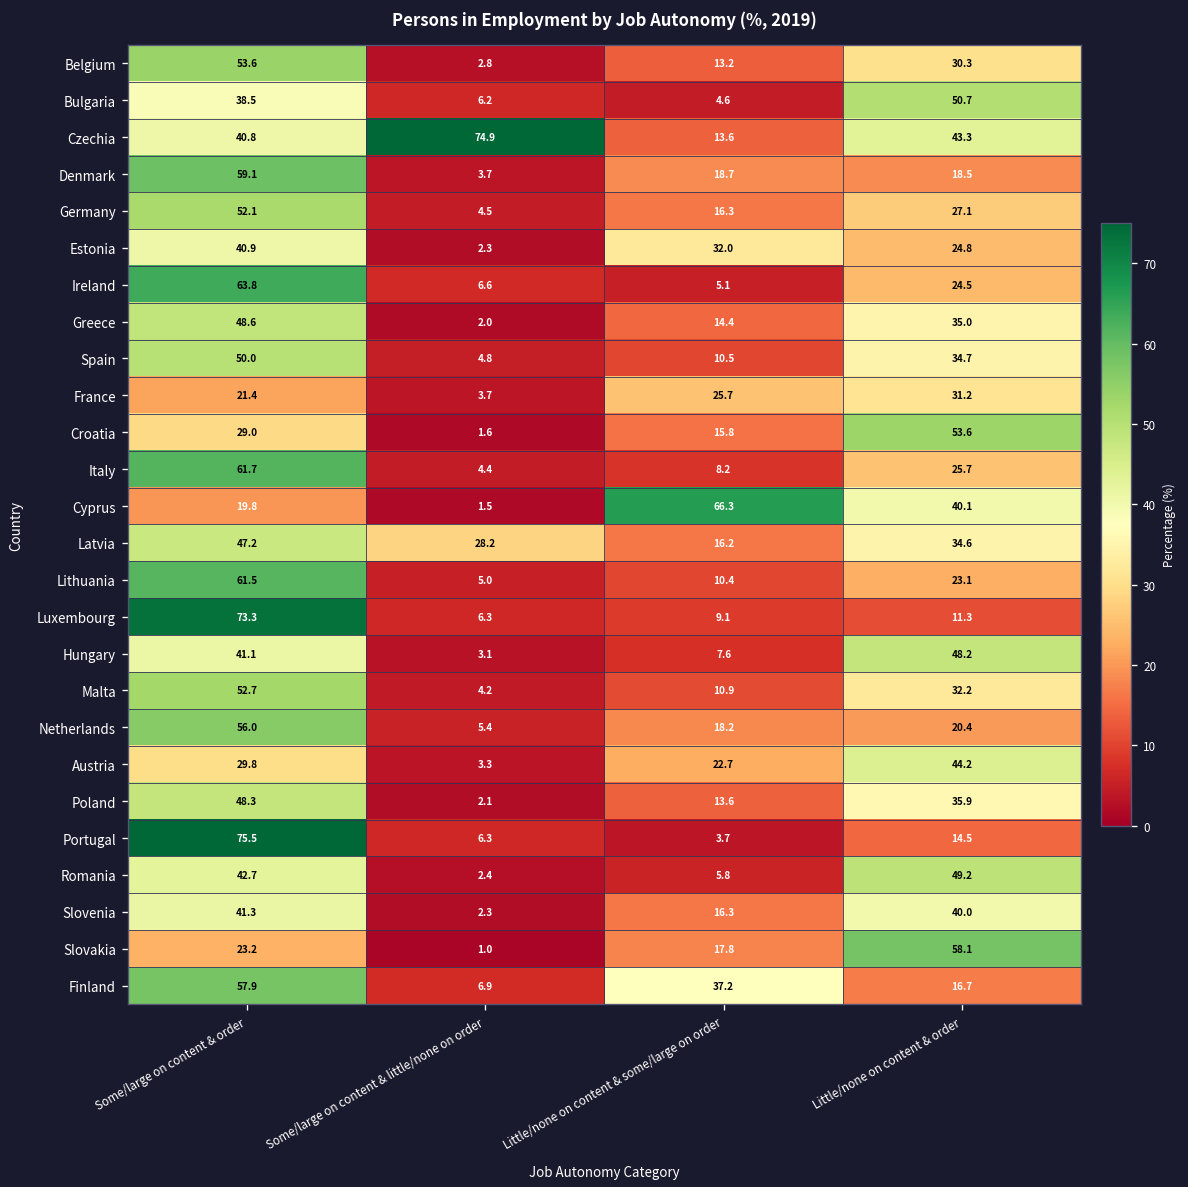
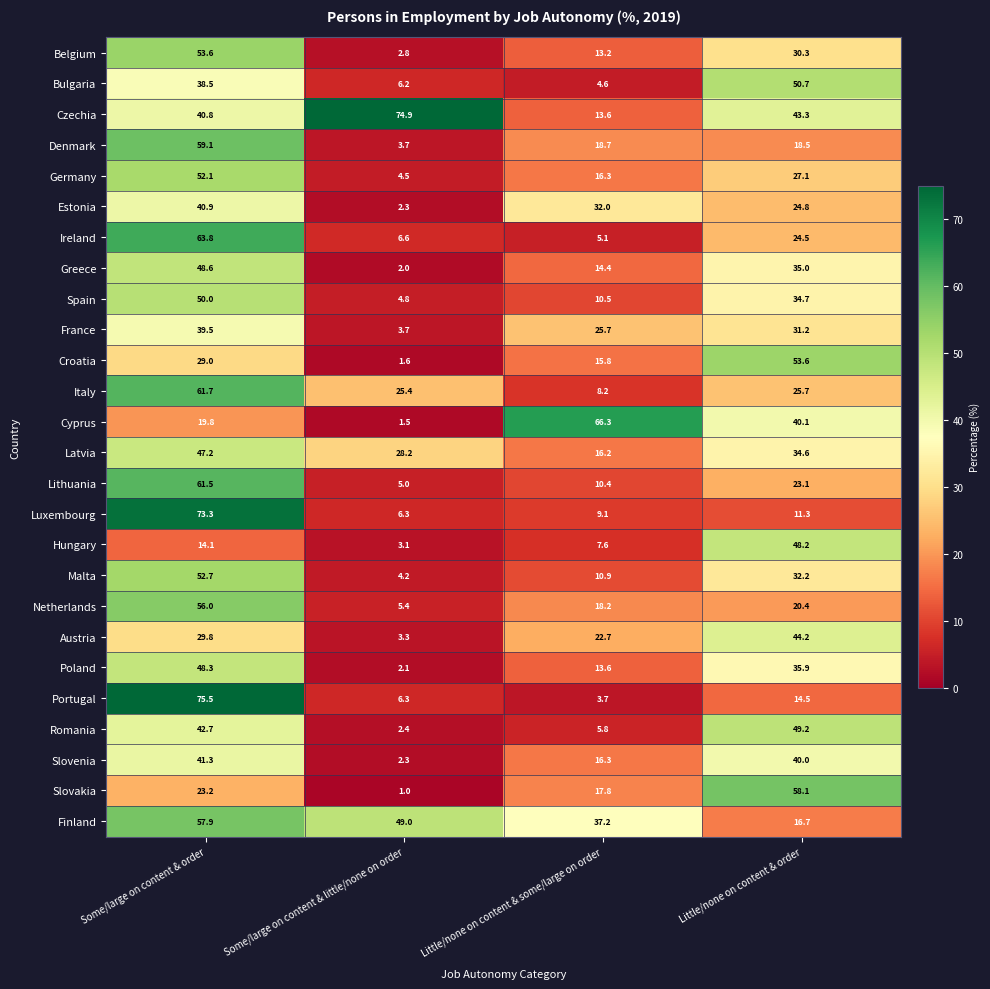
  {
    "Belgium": {
      "Some/large on content & order": 53.6,
      "Some/large on content & little/none on order": 2.8,
      "Little/none on content & some/large on order": 13.2,
      "Little/none on content & order": 30.3
    },
    "Bulgaria": {
      "Some/large on content & order": 38.5,
      "Some/large on content & little/none on order": 6.2,
      "Little/none on content & some/large on order": 4.6,
      "Little/none on content & order": 50.7
    },
    "Czechia": {
      "Some/large on content & order": 40.8,
      "Some/large on content & little/none on order": 74.9,
      "Little/none on content & some/large on order": 13.6,
      "Little/none on content & order": 43.3
    },
    "Denmark": {
      "Some/large on content & order": 59.1,
      "Some/large on content & little/none on order": 3.7,
      "Little/none on content & some/large on order": 18.7,
      "Little/none on content & order": 18.5
    },
    "Germany": {
      "Some/large on content & order": 52.1,
      "Some/large on content & little/none on order": 4.5,
      "Little/none on content & some/large on order": 16.3,
      "Little/none on content & order": 27.1
    },
    "Estonia": {
      "Some/large on content & order": 40.9,
      "Some/large on content & little/none on order": 2.3,
      "Little/none on content & some/large on order": 32.0,
      "Little/none on content & order": 24.8
    },
    "Ireland": {
      "Some/large on content & order": 63.8,
      "Some/large on content & little/none on order": 6.6,
      "Little/none on content & some/large on order": 5.1,
      "Little/none on content & order": 24.5
    },
    "Greece": {
      "Some/large on content & order": 48.6,
      "Some/large on content & little/none on order": 2.0,
      "Little/none on content & some/large on order": 14.4,
      "Little/none on content & order": 35.0
    },
    "Spain": {
      "Some/large on content & order": 50.0,
      "Some/large on content & little/none on order": 4.8,
      "Little/none on content & some/large on order": 10.5,
      "Little/none on content & order": 34.7
    },
    "France": {
-     "Some/large on content & order": 21.4,
+     "Some/large on content & order": 39.5,
      "Some/large on content & little/none on order": 3.7,
      "Little/none on content & some/large on order": 25.7,
      "Little/none on content & order": 31.2
    },
    "Croatia": {
      "Some/large on content & order": 29.0,
      "Some/large on content & little/none on order": 1.6,
      "Little/none on content & some/large on order": 15.8,
      "Little/none on content & order": 53.6
    },
    "Italy": {
      "Some/large on content & order": 61.7,
-     "Some/large on content & little/none on order": 4.4,
+     "Some/large on content & little/none on order": 25.4,
      "Little/none on content & some/large on order": 8.2,
      "Little/none on content & order": 25.7
    },
    "Cyprus": {
      "Some/large on content & order": 19.8,
      "Some/large on content & little/none on order": 1.5,
      "Little/none on content & some/large on order": 66.3,
      "Little/none on content & order": 40.1
    },
    "Latvia": {
      "Some/large on content & order": 47.2,
      "Some/large on content & little/none on order": 28.2,
      "Little/none on content & some/large on order": 16.2,
      "Little/none on content & order": 34.6
    },
    "Lithuania": {
      "Some/large on content & order": 61.5,
      "Some/large on content & little/none on order": 5.0,
      "Little/none on content & some/large on order": 10.4,
      "Little/none on content & order": 23.1
    },
    "Luxembourg": {
      "Some/large on content & order": 73.3,
      "Some/large on content & little/none on order": 6.3,
      "Little/none on content & some/large on order": 9.1,
      "Little/none on content & order": 11.3
    },
    "Hungary": {
-     "Some/large on content & order": 41.1,
+     "Some/large on content & order": 14.1,
      "Some/large on content & little/none on order": 3.1,
      "Little/none on content & some/large on order": 7.6,
      "Little/none on content & order": 48.2
    },
    "Malta": {
      "Some/large on content & order": 52.7,
      "Some/large on content & little/none on order": 4.2,
      "Little/none on content & some/large on order": 10.9,
      "Little/none on content & order": 32.2
    },
    "Netherlands": {
      "Some/large on content & order": 56.0,
      "Some/large on content & little/none on order": 5.4,
      "Little/none on content & some/large on order": 18.2,
      "Little/none on content & order": 20.4
    },
    "Austria": {
      "Some/large on content & order": 29.8,
      "Some/large on content & little/none on order": 3.3,
      "Little/none on content & some/large on order": 22.7,
      "Little/none on content & order": 44.2
    },
    "Poland": {
      "Some/large on content & order": 48.3,
      "Some/large on content & little/none on order": 2.1,
      "Little/none on content & some/large on order": 13.6,
      "Little/none on content & order": 35.9
    },
    "Portugal": {
      "Some/large on content & order": 75.5,
      "Some/large on content & little/none on order": 6.3,
      "Little/none on content & some/large on order": 3.7,
      "Little/none on content & order": 14.5
    },
    "Romania": {
      "Some/large on content & order": 42.7,
      "Some/large on content & little/none on order": 2.4,
      "Little/none on content & some/large on order": 5.8,
      "Little/none on content & order": 49.2
    },
    "Slovenia": {
      "Some/large on content & order": 41.3,
      "Some/large on content & little/none on order": 2.3,
      "Little/none on content & some/large on order": 16.3,
      "Little/none on content & order": 40.0
    },
    "Slovakia": {
      "Some/large on content & order": 23.2,
      "Some/large on content & little/none on order": 1.0,
      "Little/none on content & some/large on order": 17.8,
      "Little/none on content & order": 58.1
    },
    "Finland": {
      "Some/large on content & order": 57.9,
-     "Some/large on content & little/none on order": 6.9,
+     "Some/large on content & little/none on order": 49.0,
      "Little/none on content & some/large on order": 37.2,
      "Little/none on content & order": 16.7
    }
  }
